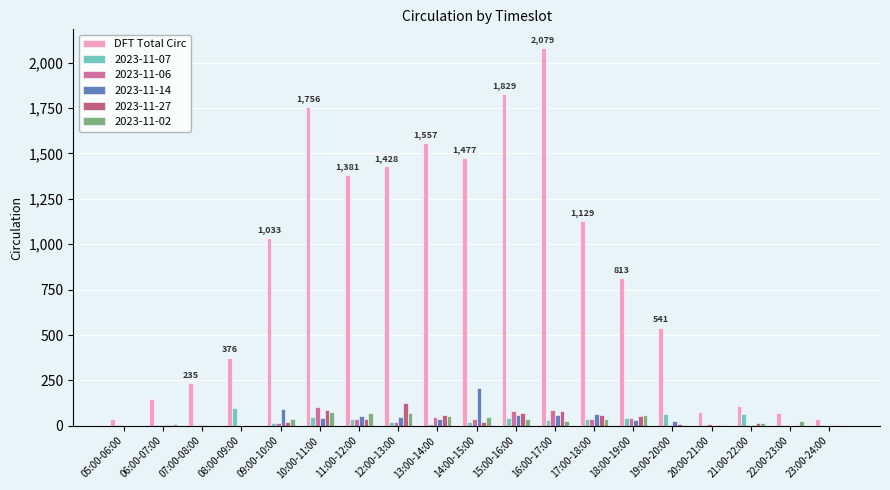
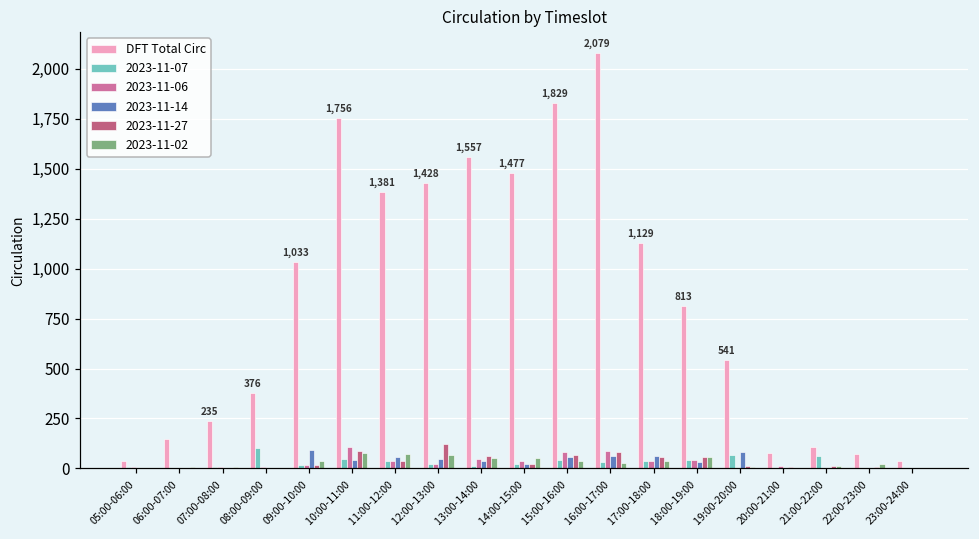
  {
    "DFT Total Circ": {
      "07:00-08:00": "235",
      "08:00-09:00": "376",
      "09:00-10:00": "1,033",
      "10:00-11:00": "1,756",
      "11:00-12:00": "1,381",
      "12:00-13:00": "1,428",
      "13:00-14:00": "1,557",
      "14:00-15:00": "1,477",
      "15:00-16:00": "1,829",
      "16:00-17:00": "2,079",
      "17:00-18:00": "1,129",
      "18:00-19:00": "813",
      "19:00-20:00": "541"
    },
    "2023-11-07": {
      "08:00-09:00": "100",
      "09:00-10:00": "20",
      "10:00-11:00": "50",
      "11:00-12:00": "40",
      "12:00-13:00": "20",
      "14:00-15:00": "20",
      "15:00-16:00": "40",
      "16:00-17:00": "30",
      "17:00-18:00": "40",
      "18:00-19:00": "40",
      "19:00-20:00": "70",
      "21:00-22:00": "60",
      "22:00-23:00": "0"
    },
    "2023-11-14": {
      "05:00-06:00": "0",
      "08:00-09:00": "0",
      "09:00-10:00": "90",
      "10:00-11:00": "40",
      "11:00-12:00": "60",
      "12:00-13:00": "50",
      "13:00-14:00": "40",
-     "14:00-15:00": "210",
+     "14:00-15:00": "20",
      "15:00-16:00": "60",
      "16:00-17:00": "60",
      "17:00-18:00": "60",
      "18:00-19:00": "30",
-     "19:00-20:00": "30",
+     "19:00-20:00": "80",
      "20:00-21:00": "0",
      "22:00-23:00": "0"
    },
    "2023-11-02": {
      "08:00-09:00": "0",
      "09:00-10:00": "40",
      "10:00-11:00": "80",
      "11:00-12:00": "70",
      "12:00-13:00": "70",
      "13:00-14:00": "50",
      "14:00-15:00": "50",
      "15:00-16:00": "40",
      "16:00-17:00": "30",
      "17:00-18:00": "40",
      "18:00-19:00": "60",
      "21:00-22:00": "10",
      "22:00-23:00": "20",
      "23:00-24:00": "0"
    }
  }
